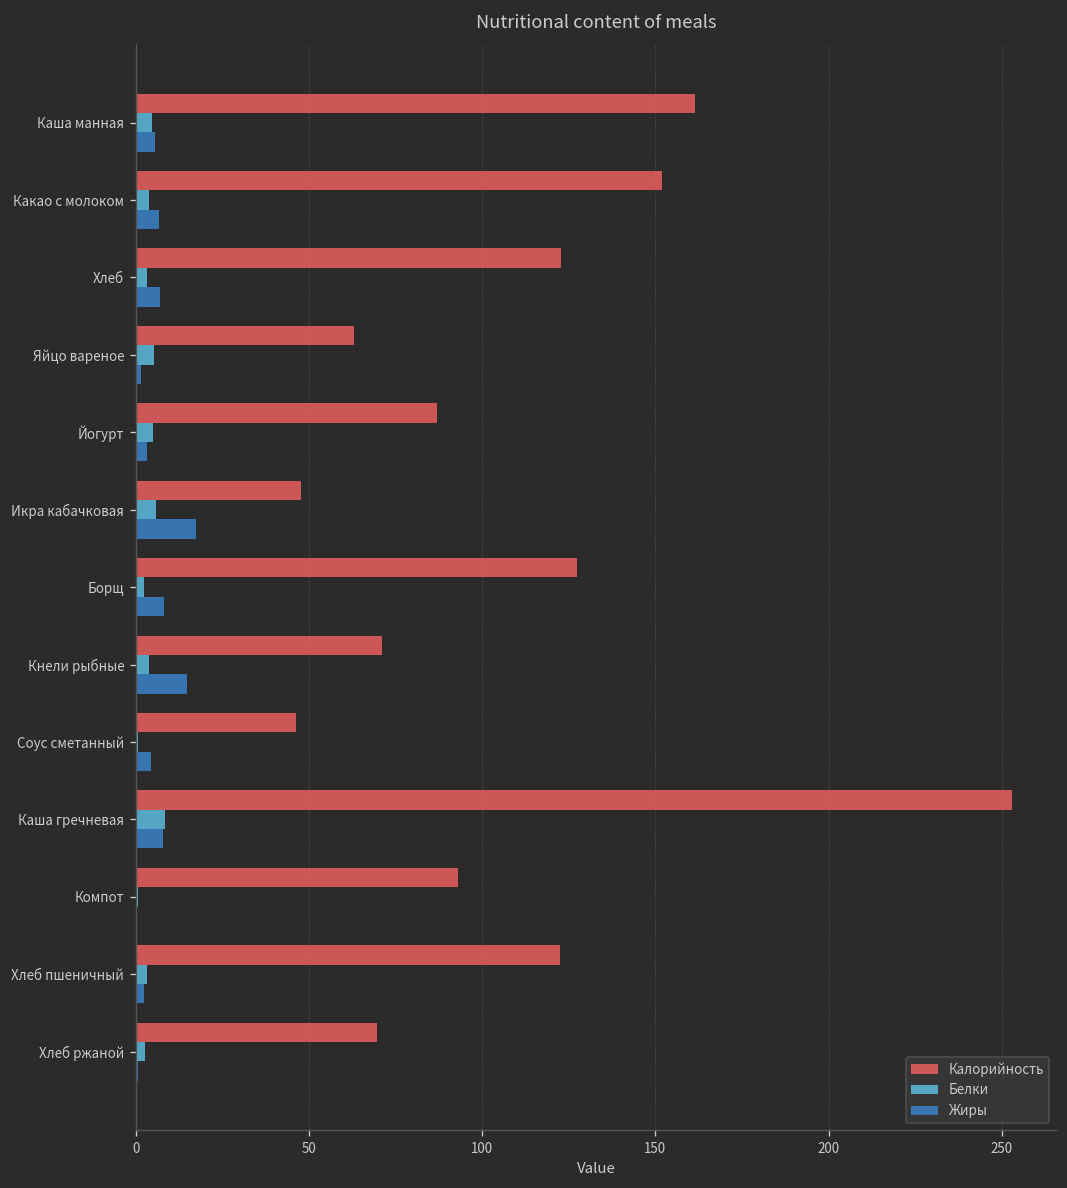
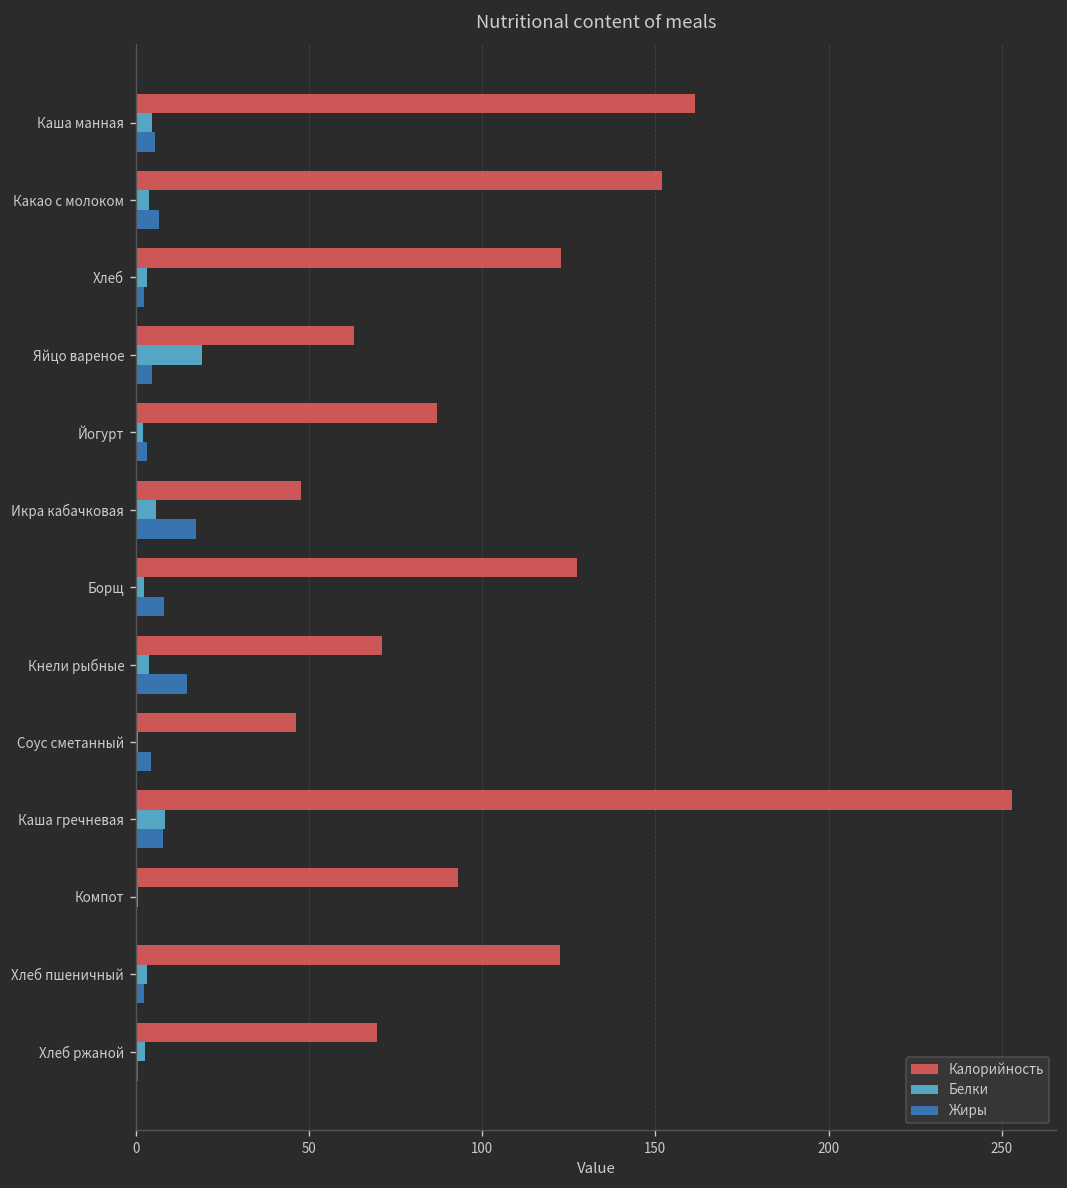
  {
    "Калорийность": {
      "Каша манная": 162,
      "Какао с молоком": 152,
      "Хлеб": 123,
      "Яйцо вареное": 63,
      "Йогурт": 87,
      "Икра кабачковая": 48,
      "Борщ": 127,
      "Кнели рыбные": 71,
      "Соус сметанный": 46,
      "Каша гречневая": 253,
      "Компот": 93,
      "Хлеб пшеничный": 122,
      "Хлеб ржаной": 70
    },
    "Белки": {
      "Каша манная": 5,
      "Какао с молоком": 4,
      "Хлеб": 3,
-     "Яйцо вареное": 5,
-     "Йогурт": 5,
+     "Яйцо вареное": 19,
+     "Йогурт": 2,
      "Икра кабачковая": 6,
      "Борщ": 2,
      "Кнели рыбные": 4,
      "Каша гречневая": 9,
      "Хлеб пшеничный": 3,
      "Хлеб ржаной": 3
    },
    "Жиры": {
      "Каша манная": 6,
      "Какао с молоком": 7,
-     "Хлеб": 7,
-     "Яйцо вареное": 2,
+     "Хлеб": 2,
+     "Яйцо вареное": 5,
      "Йогурт": 3,
      "Икра кабачковая": 18,
      "Борщ": 8,
      "Кнели рыбные": 15,
      "Соус сметанный": 4,
      "Каша гречневая": 8,
      "Хлеб пшеничный": 2
    }
  }
